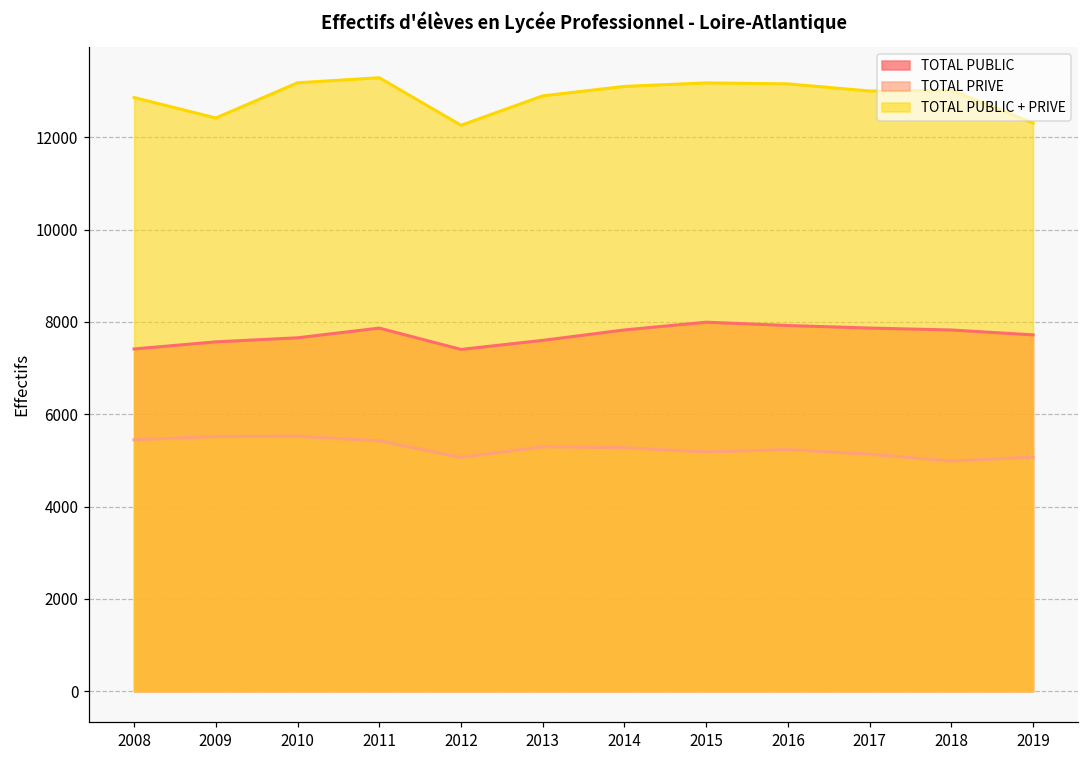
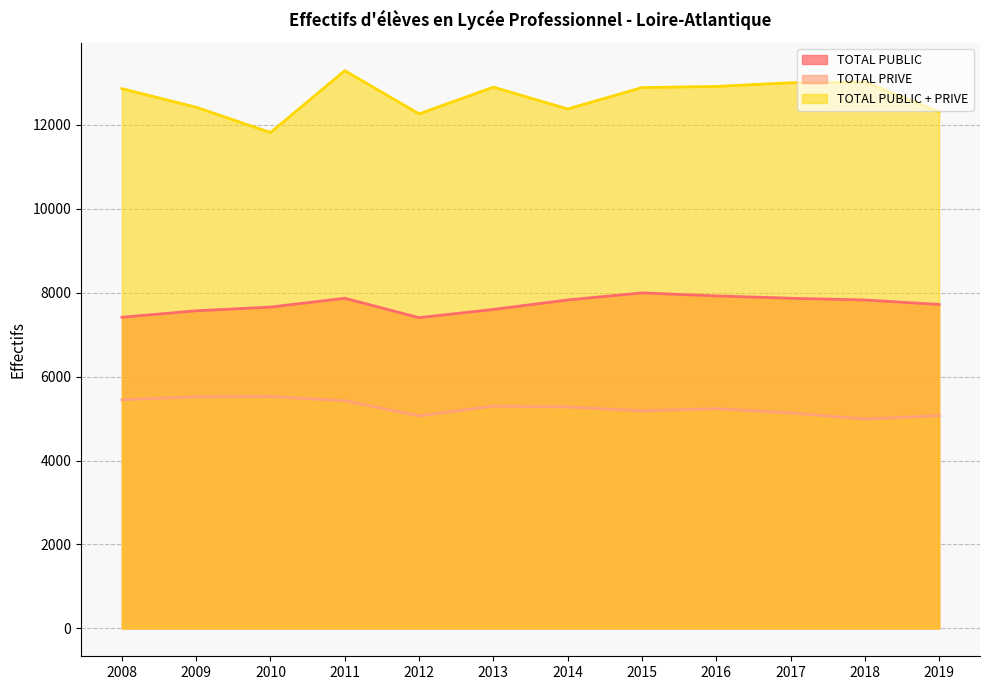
  {
    "TOTAL PUBLIC + PRIVE": {
      "2008": 12900,
      "2009": 12400,
-     "2010": 13200,
+     "2010": 11800,
      "2011": 13300,
      "2012": 12300,
      "2013": 12900,
-     "2014": 13100,
-     "2015": 13200,
-     "2016": 13200,
+     "2014": 12400,
+     "2015": 12900,
+     "2016": 12900,
      "2017": 13000,
      "2019": 12300
    }
  }
